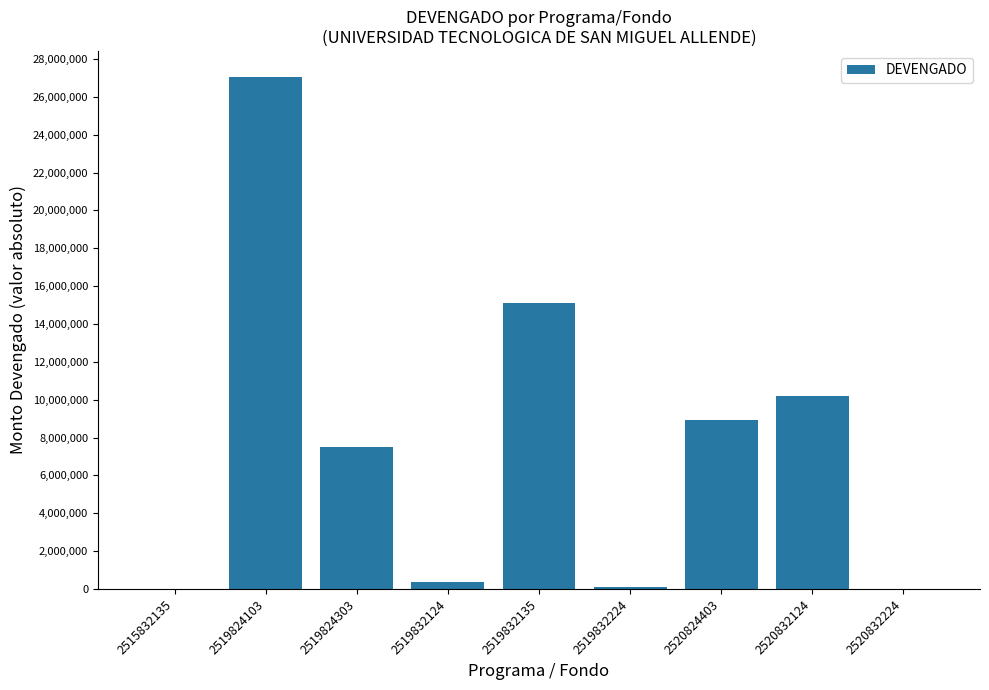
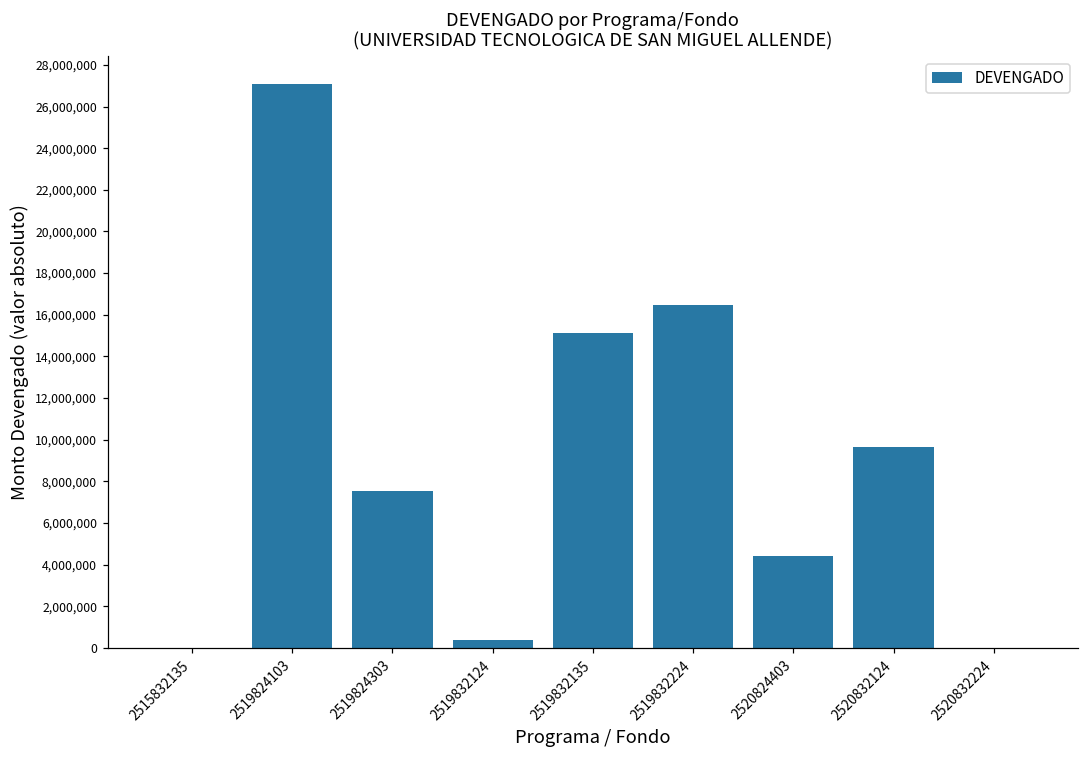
  {
    "2519824103": "27,100,000",
    "2519824303": "7,500,000",
    "2519832124": "400,000",
    "2519832135": "15,100,000",
-   "2519832224": "100,000",
-   "2520824403": "8,900,000",
-   "2520832124": "10,200,000"
+   "2519832224": "16,500,000",
+   "2520824403": "4,400,000",
+   "2520832124": "9,600,000"
  }
